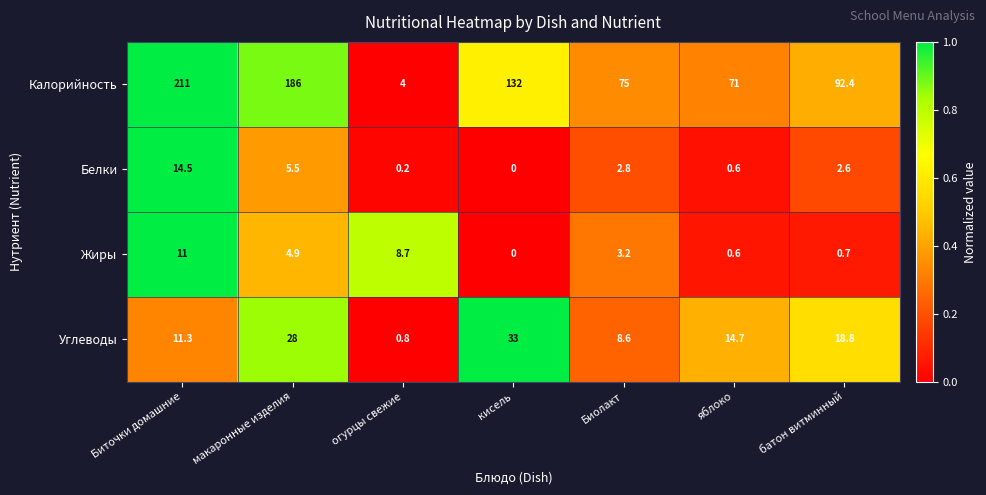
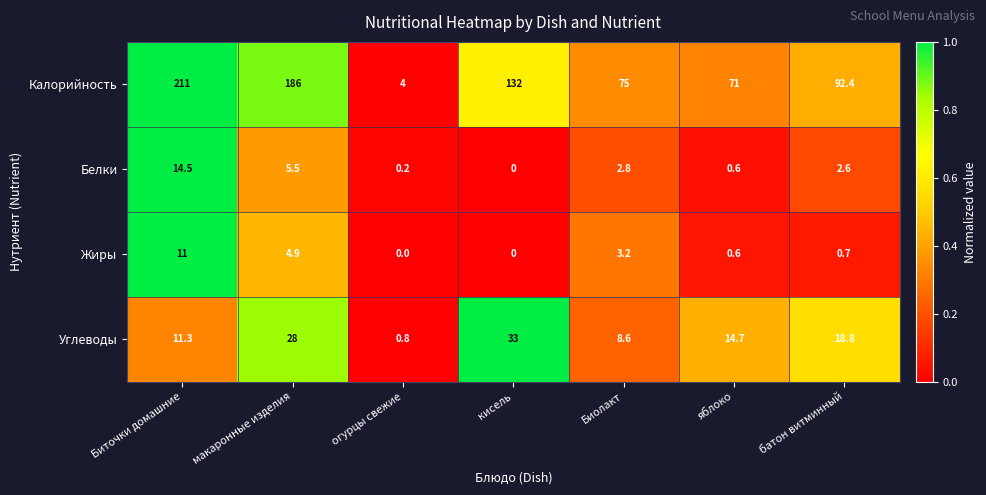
  {
    "Калорийность": {
      "Биточки домашние": 211,
      "макаронные изделия": 186,
      "огурцы свежие": 4,
      "кисель": 132,
      "Биолакт": 75,
      "яблоко": 71,
      "батон витминный": 92.4
    },
    "Белки": {
      "Биточки домашние": 14.5,
      "макаронные изделия": 5.5,
      "огурцы свежие": 0.2,
      "кисель": 0,
      "Биолакт": 2.8,
      "яблоко": 0.6,
      "батон витминный": 2.6
    },
    "Жиры": {
      "Биточки домашние": 11,
      "макаронные изделия": 4.9,
-     "огурцы свежие": 8.7,
+     "огурцы свежие": 0.0,
      "кисель": 0,
      "Биолакт": 3.2,
      "яблоко": 0.6,
      "батон витминный": 0.7
    },
    "Углеводы": {
      "Биточки домашние": 11.3,
      "макаронные изделия": 28,
      "огурцы свежие": 0.8,
      "кисель": 33,
      "Биолакт": 8.6,
      "яблоко": 14.7,
      "батон витминный": 18.8
    }
  }
